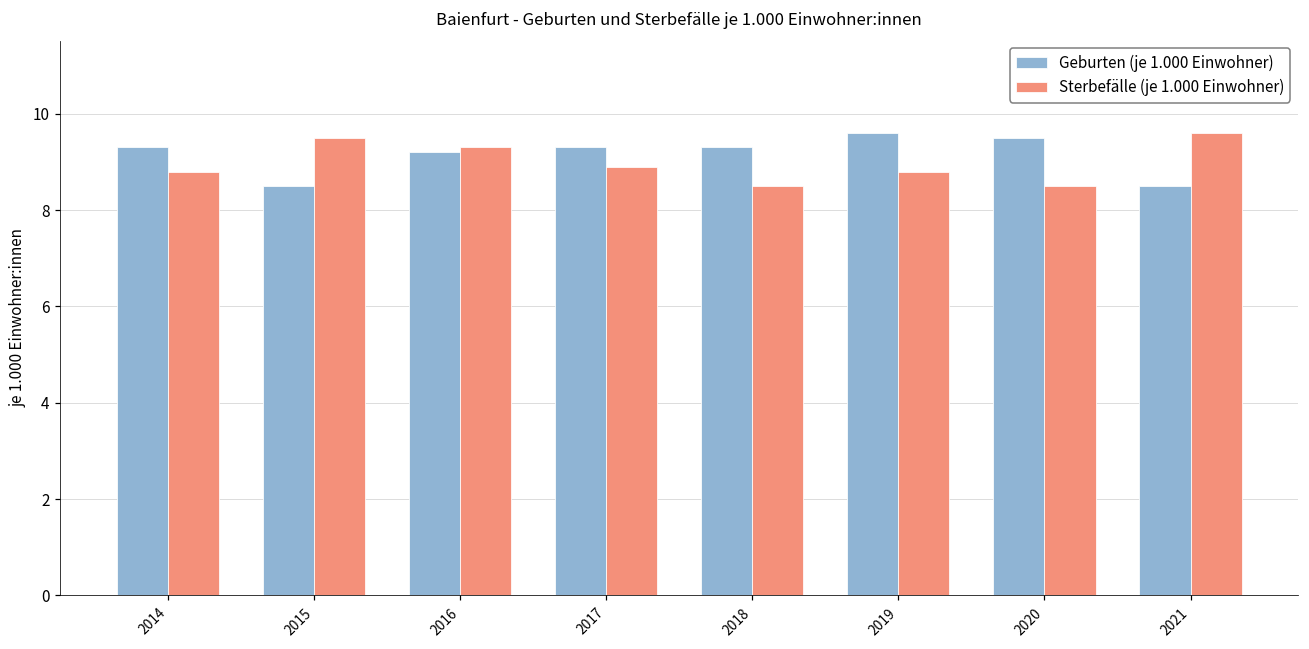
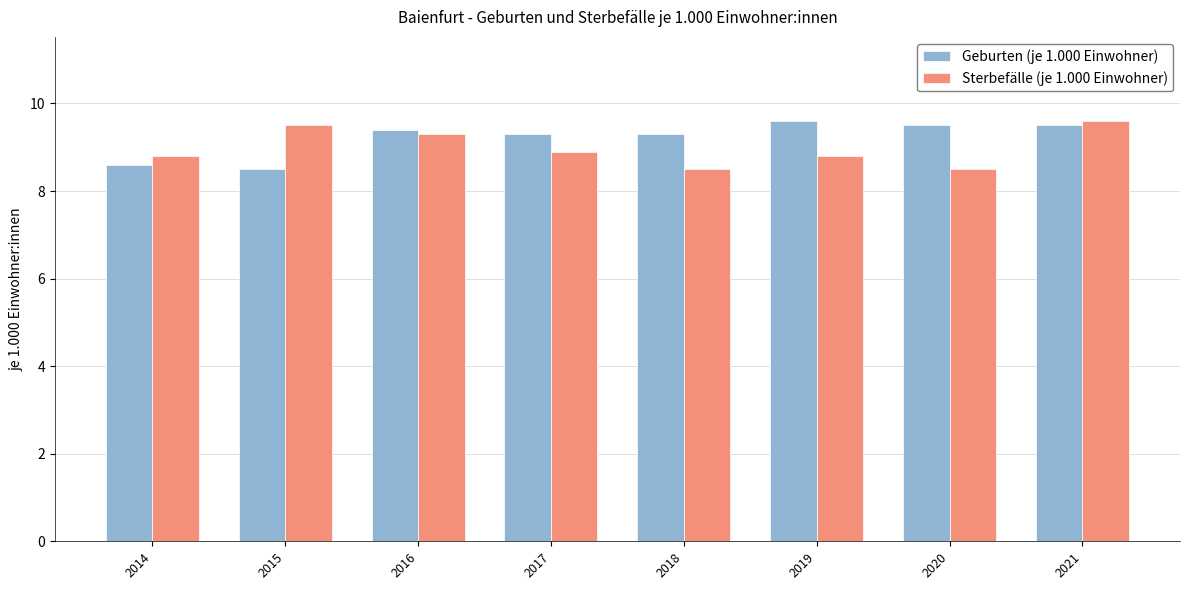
  {
    "Geburten (je 1.000 Einwohner)": {
-     "2014": 9.3,
+     "2014": 8.6,
      "2015": 8.5,
-     "2016": 9.2,
+     "2016": 9.4,
      "2017": 9.3,
      "2018": 9.3,
      "2019": 9.6,
      "2020": 9.5,
-     "2021": 8.5
+     "2021": 9.5
    },
    "Sterbefälle (je 1.000 Einwohner)": {
      "2014": 8.8,
      "2015": 9.5,
      "2016": 9.3,
      "2017": 8.9,
      "2018": 8.5,
      "2019": 8.8,
      "2020": 8.5,
      "2021": 9.6
    }
  }
